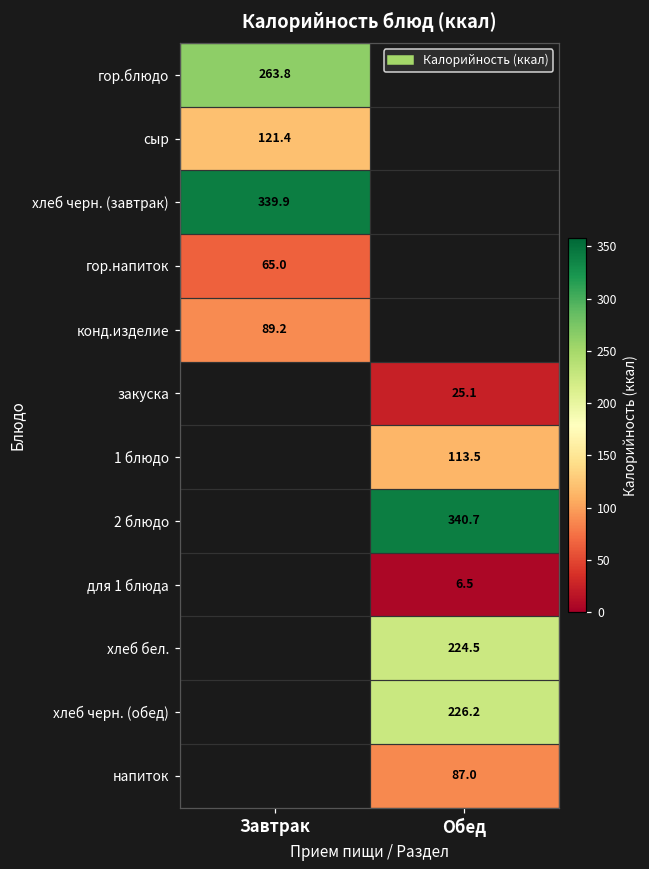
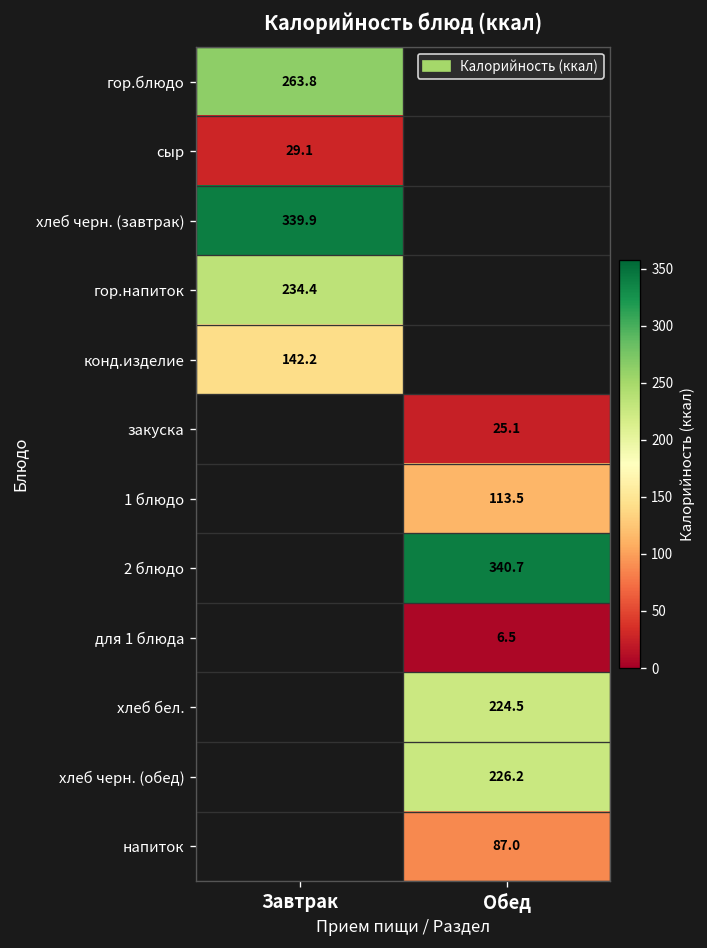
  {
    "гор.блюдо": {
      "Завтрак": 263.8
    },
    "сыр": {
-     "Завтрак": 121.4
+     "Завтрак": 29.1
    },
    "хлеб черн. (завтрак)": {
      "Завтрак": 339.9
    },
    "гор.напиток": {
-     "Завтрак": 65.0
+     "Завтрак": 234.4
    },
    "конд.изделие": {
-     "Завтрак": 89.2
+     "Завтрак": 142.2
    },
    "закуска": {
      "Обед": 25.1
    },
    "1 блюдо": {
      "Обед": 113.5
    },
    "2 блюдо": {
      "Обед": 340.7
    },
    "для 1 блюда": {
      "Обед": 6.5
    },
    "хлеб бел.": {
      "Обед": 224.5
    },
    "хлеб черн. (обед)": {
      "Обед": 226.2
    },
    "напиток": {
      "Обед": 87.0
    }
  }
